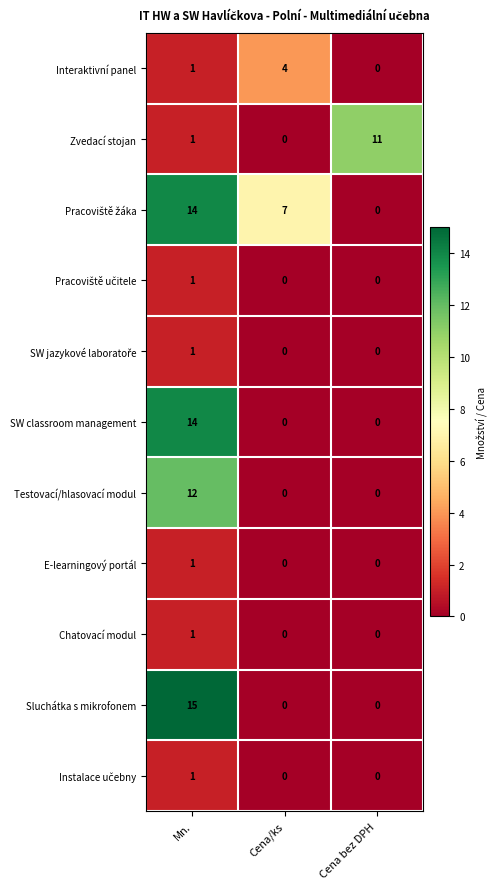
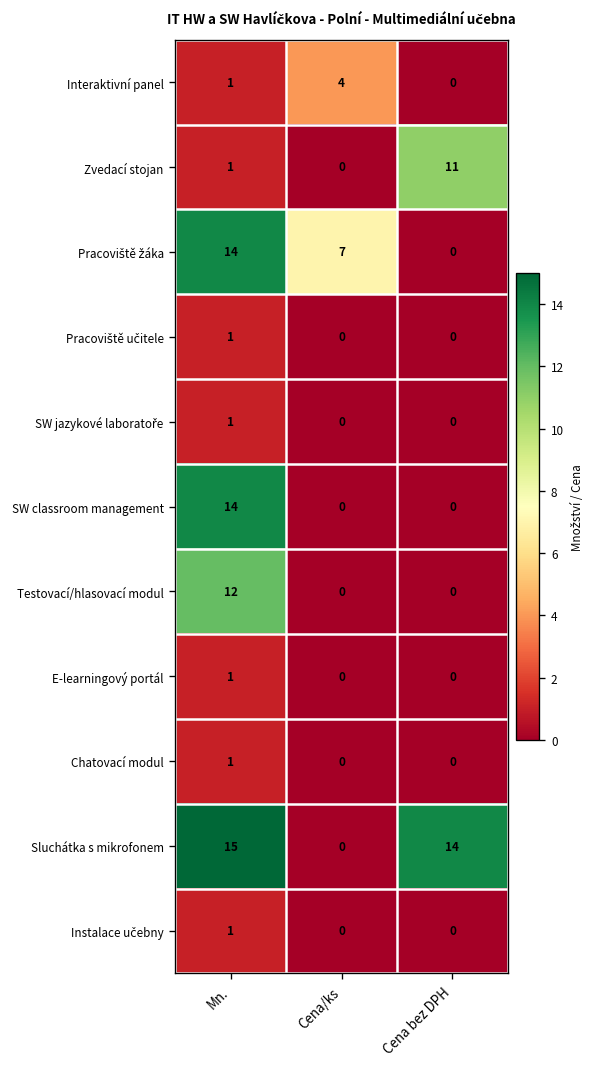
  {
    "Interaktivní panel": {
      "Mn.": 1,
      "Cena/ks": 4,
      "Cena bez DPH": 0
    },
    "Zvedací stojan": {
      "Mn.": 1,
      "Cena/ks": 0,
      "Cena bez DPH": 11
    },
    "Pracoviště žáka": {
      "Mn.": 14,
      "Cena/ks": 7,
      "Cena bez DPH": 0
    },
    "Pracoviště učitele": {
      "Mn.": 1,
      "Cena/ks": 0,
      "Cena bez DPH": 0
    },
    "SW jazykové laboratoře": {
      "Mn.": 1,
      "Cena/ks": 0,
      "Cena bez DPH": 0
    },
    "SW classroom management": {
      "Mn.": 14,
      "Cena/ks": 0,
      "Cena bez DPH": 0
    },
    "Testovací/hlasovací modul": {
      "Mn.": 12,
      "Cena/ks": 0,
      "Cena bez DPH": 0
    },
    "E-learningový portál": {
      "Mn.": 1,
      "Cena/ks": 0,
      "Cena bez DPH": 0
    },
    "Chatovací modul": {
      "Mn.": 1,
      "Cena/ks": 0,
      "Cena bez DPH": 0
    },
    "Sluchátka s mikrofonem": {
      "Mn.": 15,
      "Cena/ks": 0,
-     "Cena bez DPH": 0
+     "Cena bez DPH": 14
    },
    "Instalace učebny": {
      "Mn.": 1,
      "Cena/ks": 0,
      "Cena bez DPH": 0
    }
  }
